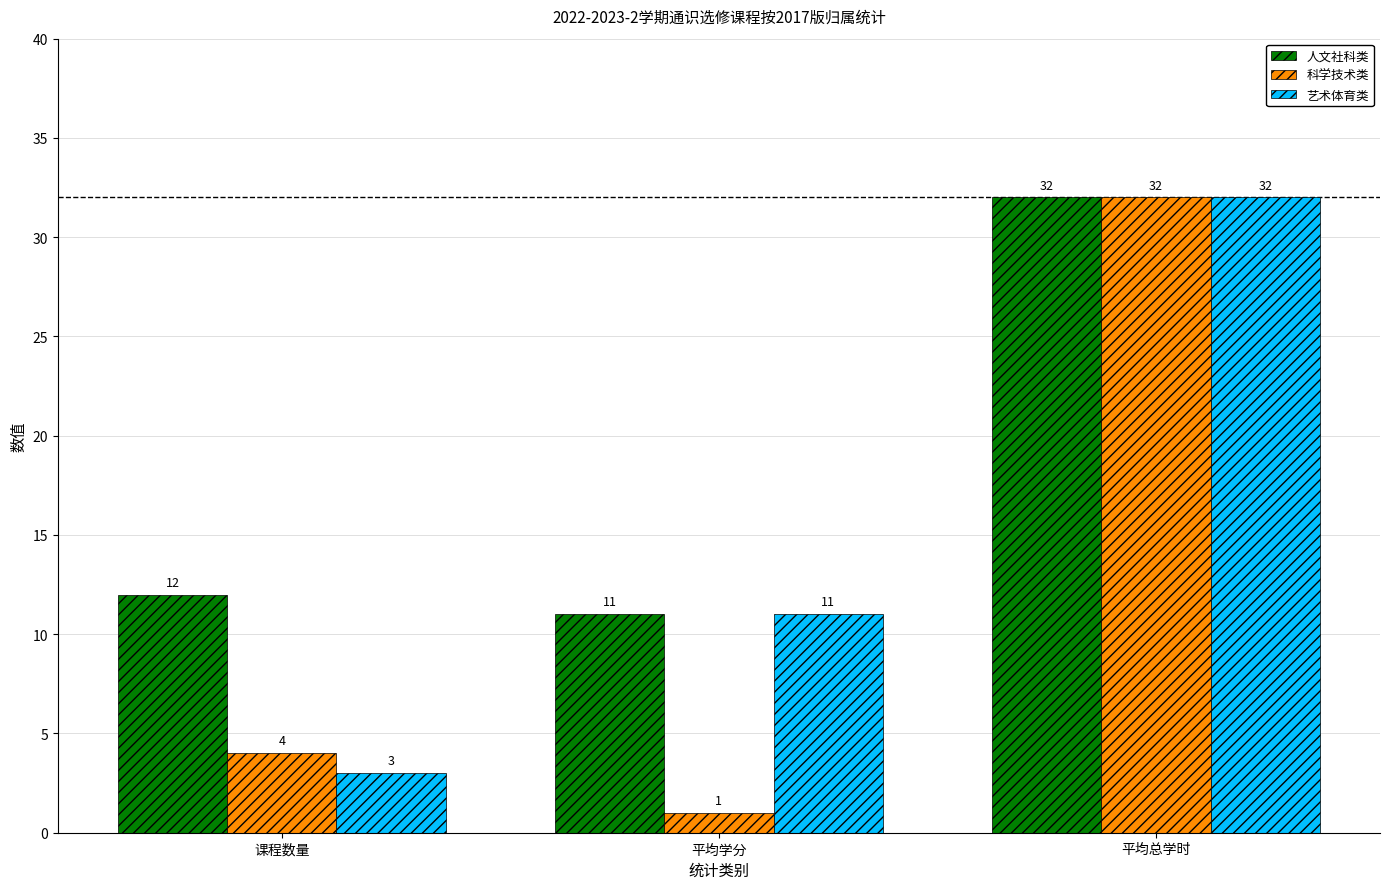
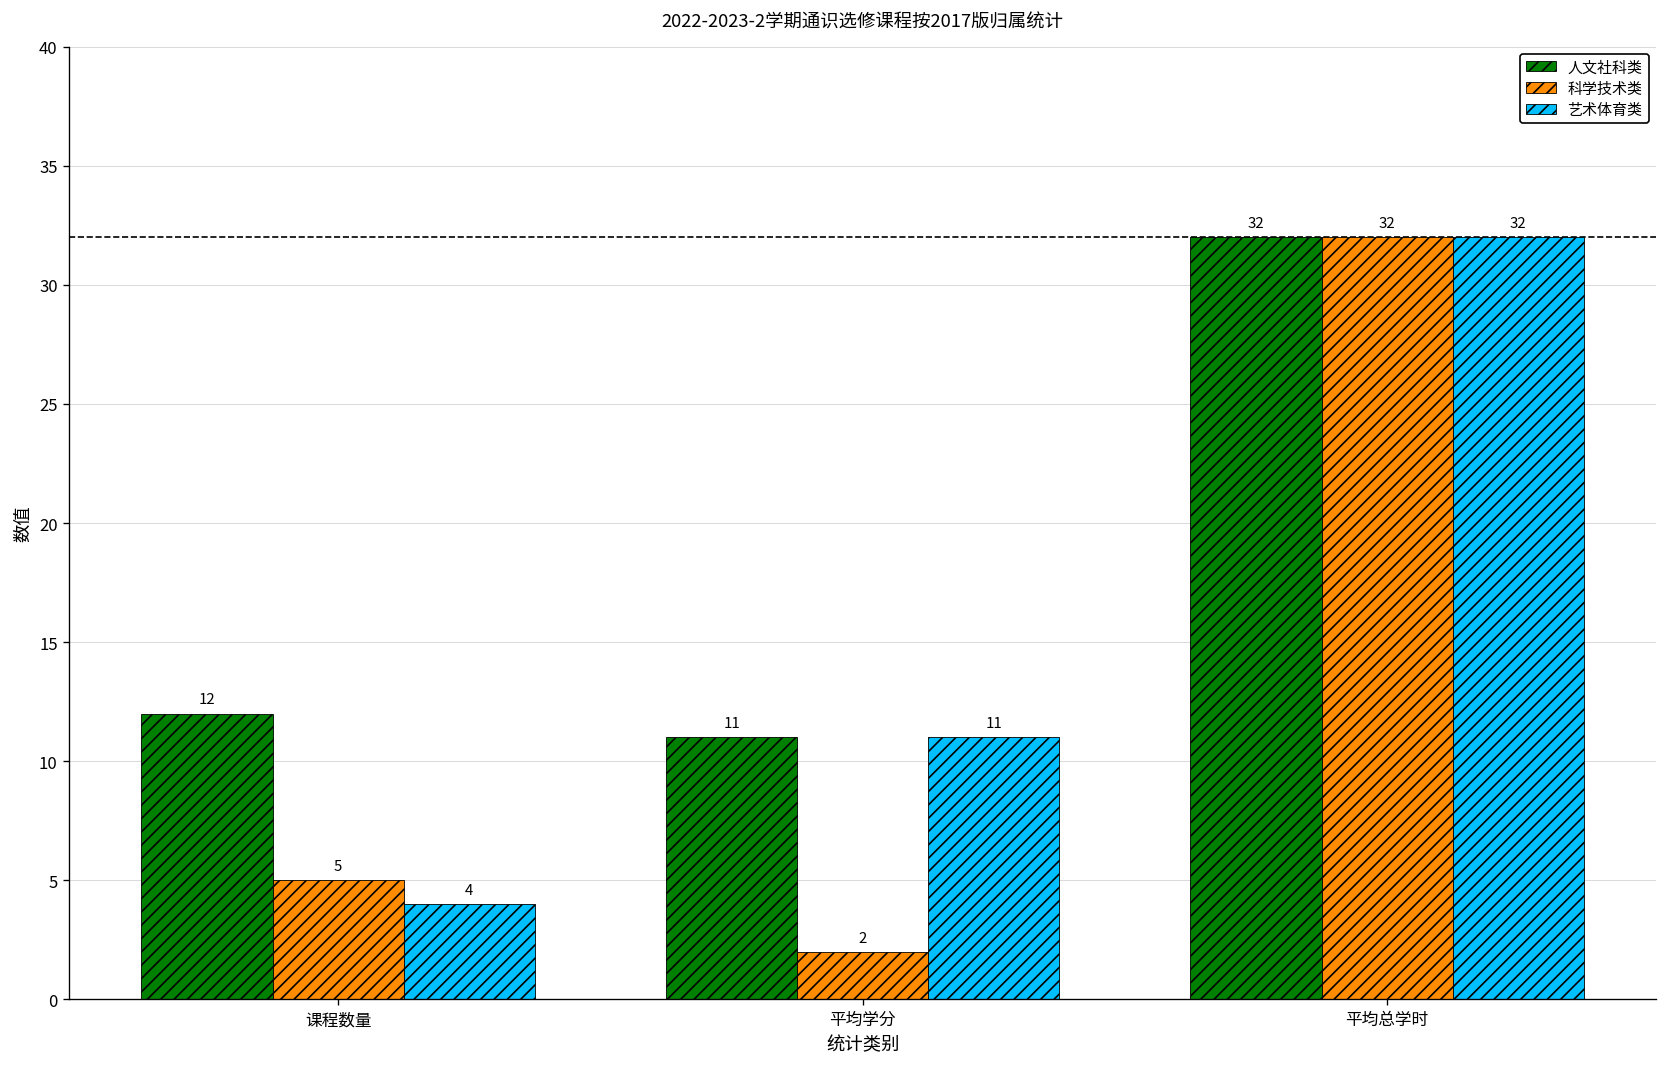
  {
    "人文社科类": {
      "课程数量": 12,
      "平均学分": 11,
      "平均总学时": 32
    },
    "科学技术类": {
-     "课程数量": 4,
-     "平均学分": 1,
+     "课程数量": 5,
+     "平均学分": 2,
      "平均总学时": 32
    },
    "艺术体育类": {
-     "课程数量": 3,
+     "课程数量": 4,
      "平均学分": 11,
      "平均总学时": 32
    }
  }
